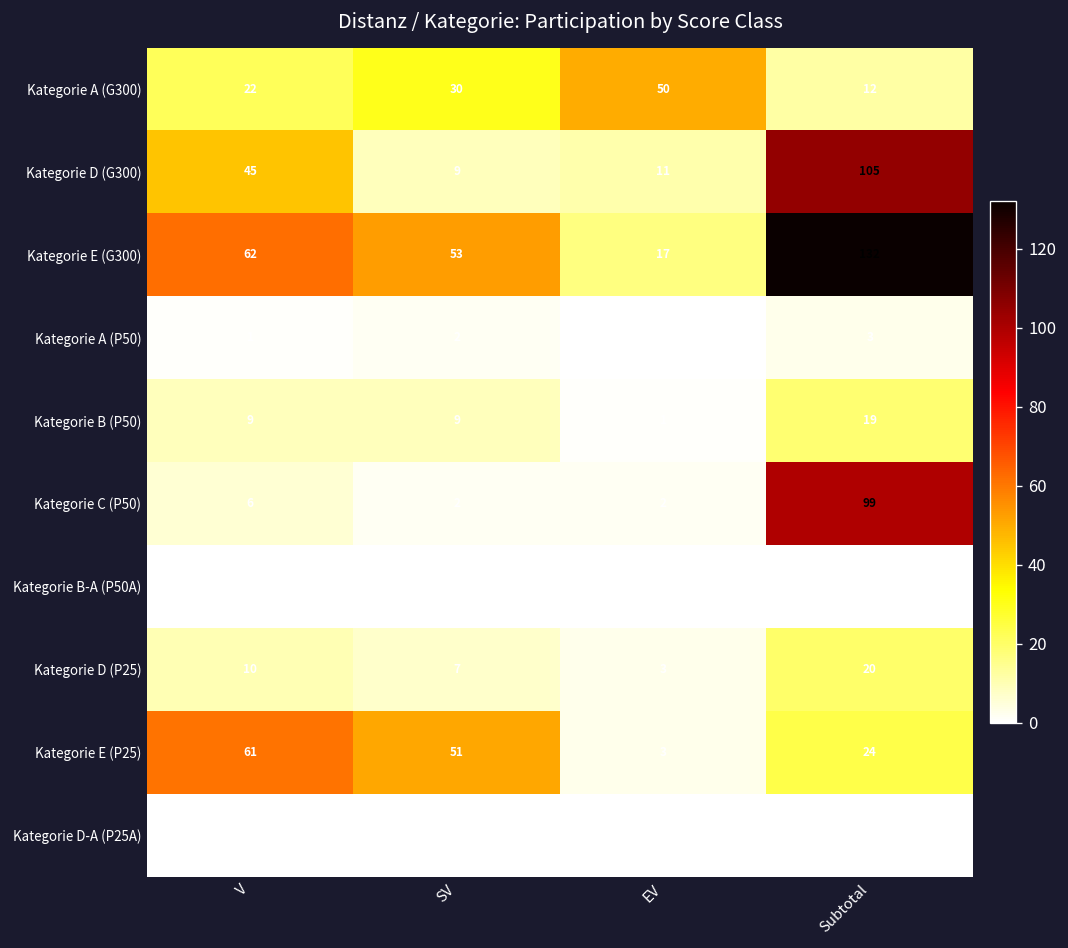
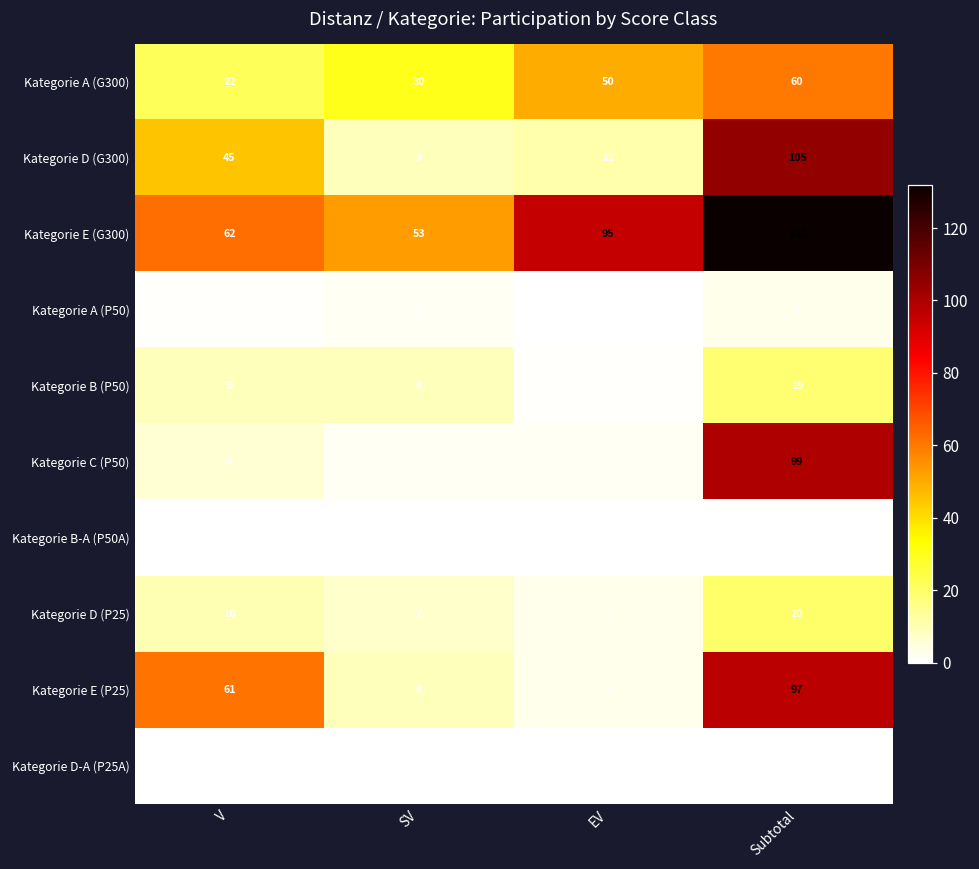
  {
    "Kategorie A (G300)": {
      "V": 22,
      "SV": 30,
      "EV": 50,
-     "Subtotal": 12
+     "Subtotal": 60
    },
    "Kategorie D (G300)": {
      "V": 45,
      "SV": 9,
      "EV": 11,
      "Subtotal": 105
    },
    "Kategorie E (G300)": {
      "V": 62,
      "SV": 53,
-     "EV": 17
+     "EV": 95
    },
    "Kategorie B (P50)": {
      "V": 9,
      "SV": 9,
      "Subtotal": 19
    },
    "Kategorie C (P50)": {
      "Subtotal": 99
    },
    "Kategorie D (P25)": {
      "V": 10,
      "SV": 7,
      "Subtotal": 20
    },
    "Kategorie E (P25)": {
      "V": 61,
-     "SV": 51,
-     "Subtotal": 24
+     "SV": 9,
+     "Subtotal": 97
    }
  }
